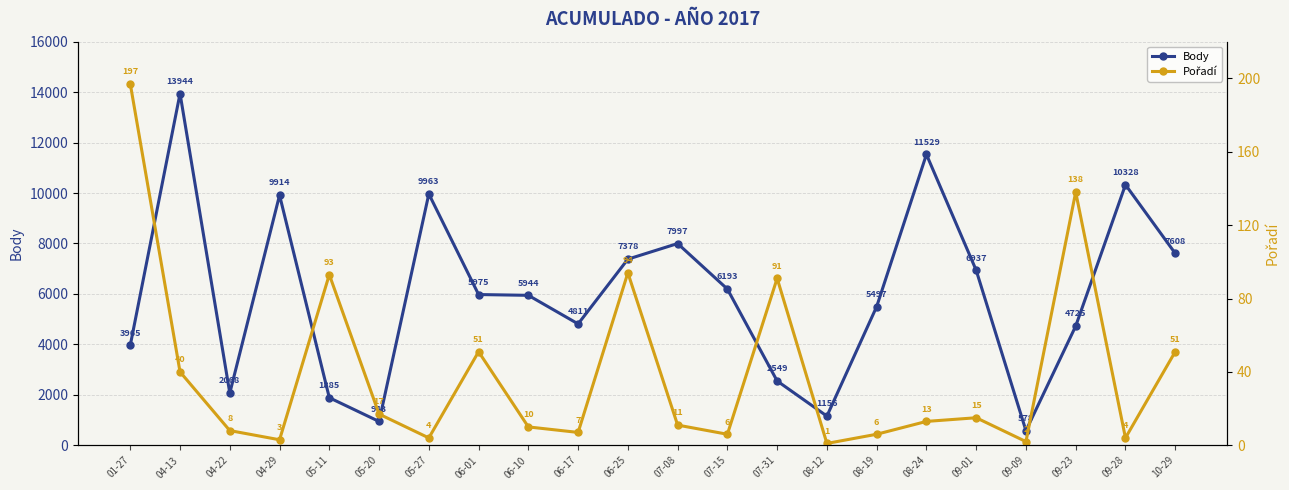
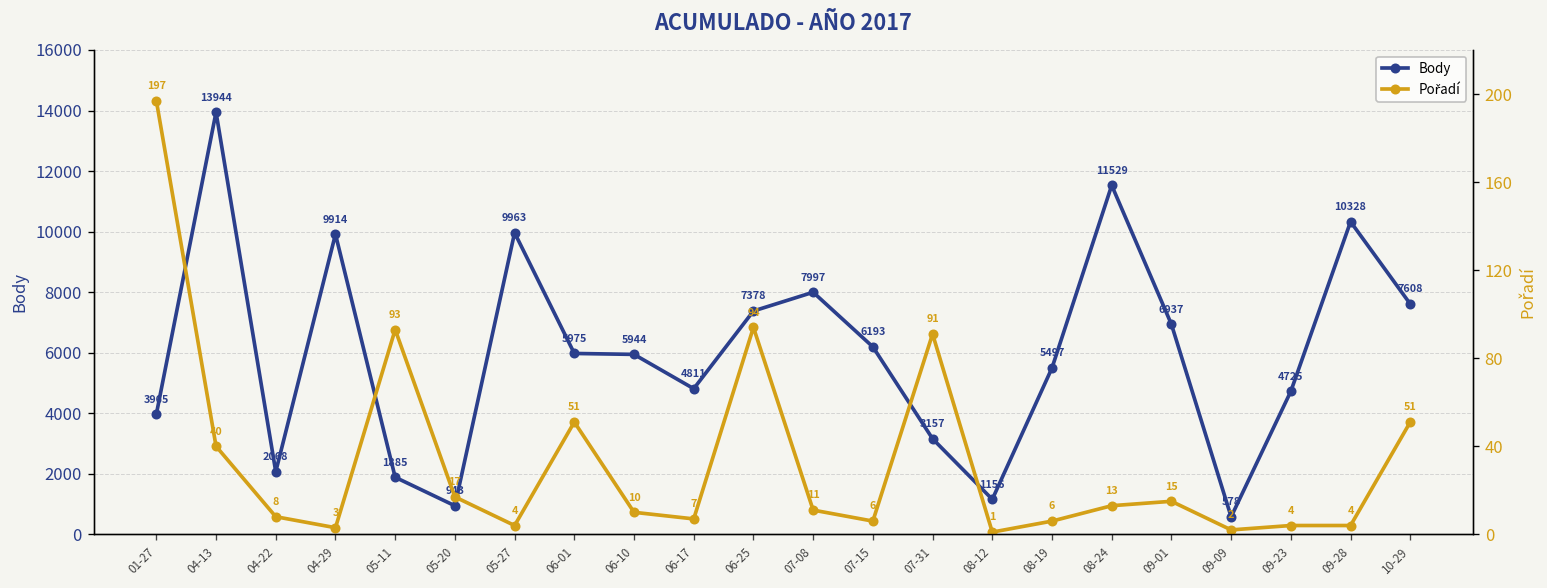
  {
    "Body": {
      "01-27": 3965,
      "04-13": 13944,
      "04-22": 2068,
      "04-29": 9914,
      "05-11": 1885,
      "05-27": 9963,
      "06-01": 5975,
      "06-10": 5944,
      "06-17": 4811,
      "06-25": 7378,
      "07-08": 7997,
      "07-15": 6193,
-     "07-31": 2549,
+     "07-31": 3157,
      "08-12": 1156,
      "08-19": 5497,
      "08-24": 11529,
      "09-01": 6937,
      "09-09": 578,
      "09-23": 4725,
      "09-28": 10328,
      "10-29": 7608
    },
    "Pořadí": {
      "01-27": 197,
      "04-13": 40,
      "04-22": 8,
      "04-29": 3,
      "05-11": 93,
      "05-27": 4,
      "06-01": 51,
      "06-10": 10,
      "06-17": 7,
      "07-08": 11,
      "07-15": 6,
      "07-31": 91,
      "08-12": 1,
      "08-19": 6,
      "08-24": 13,
      "09-01": 15,
-     "09-23": 138,
+     "09-23": 4,
      "09-28": 4,
      "10-29": 51
    }
  }
